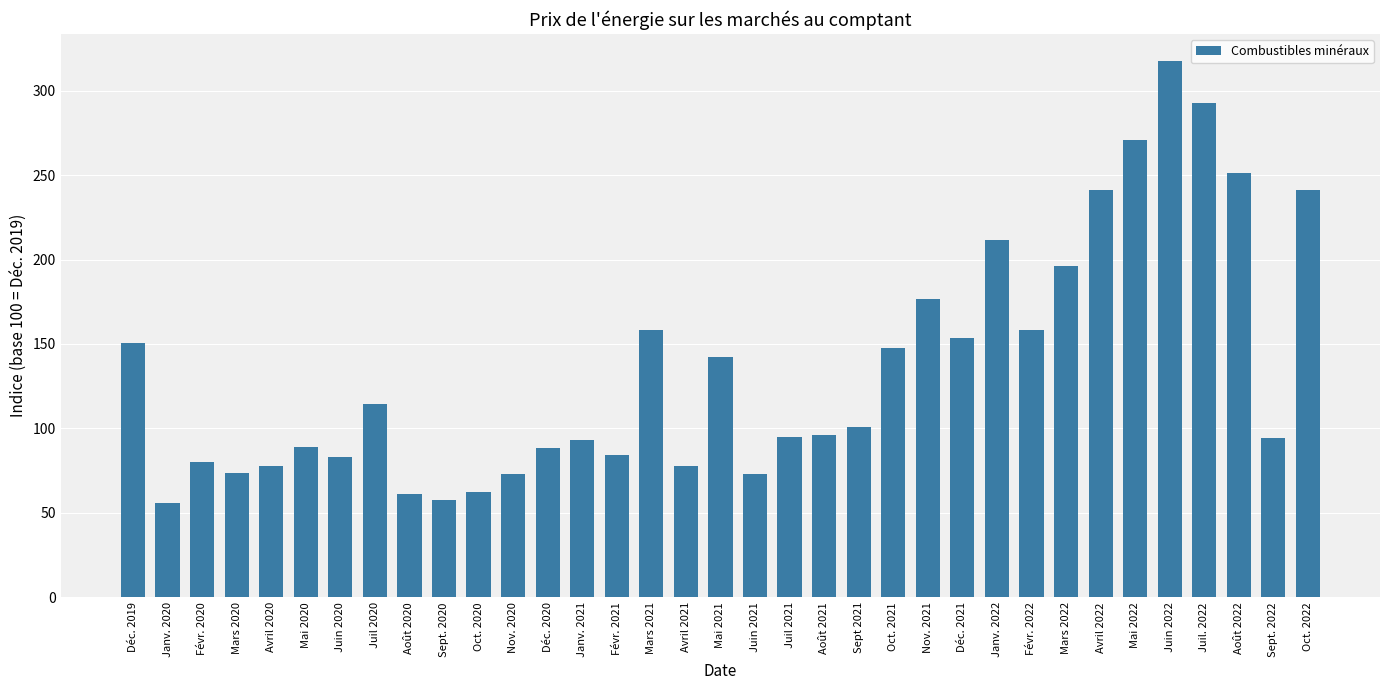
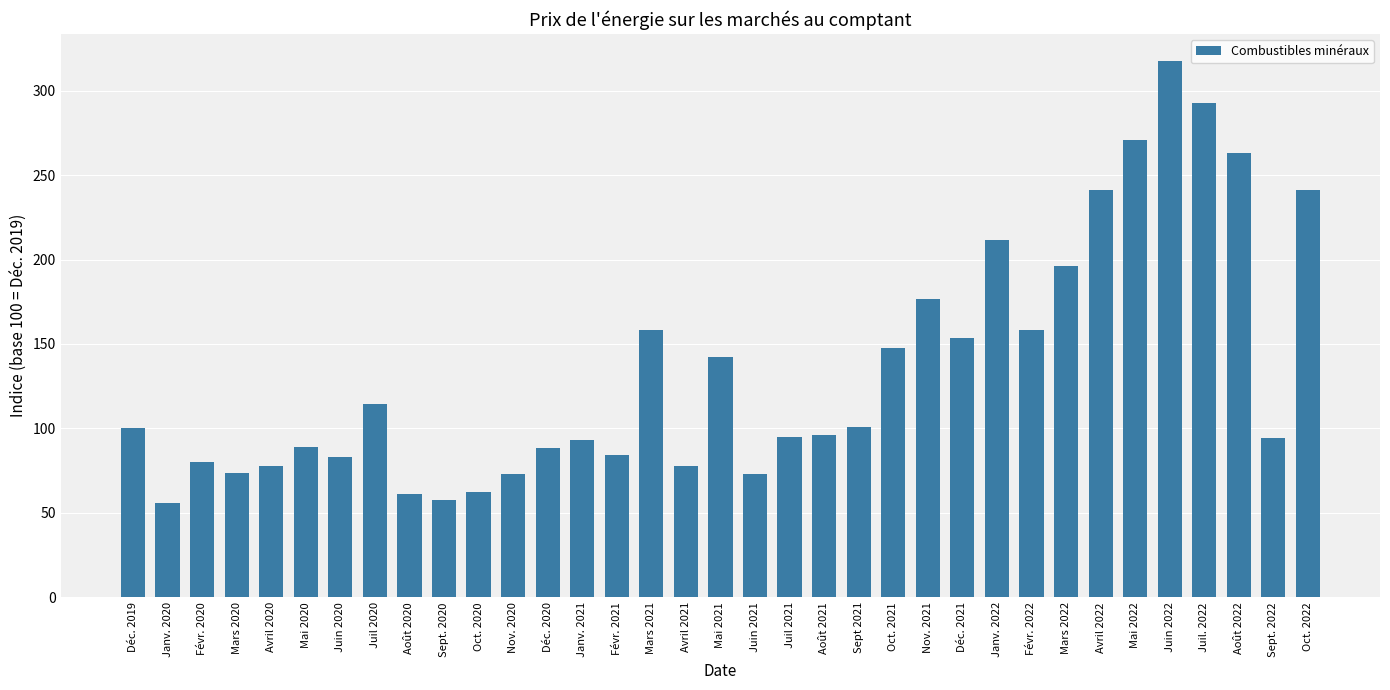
  {
-   "Déc. 2019": 151,
+   "Déc. 2019": 100,
    "Janv. 2020": 56,
    "Févr. 2020": 80,
    "Mars 2020": 74,
    "Avril 2020": 77,
    "Mai 2020": 89,
    "Juin 2020": 83,
    "Juil 2020": 115,
    "Août 2020": 61,
    "Sept. 2020": 58,
    "Oct. 2020": 62,
    "Nov. 2020": 73,
    "Déc. 2020": 88,
    "Janv. 2021": 93,
    "Févr. 2021": 84,
    "Mars 2021": 159,
    "Avril 2021": 78,
    "Mai 2021": 142,
    "Juin 2021": 73,
    "Juil 2021": 95,
    "Août 2021": 96,
    "Sept 2021": 101,
    "Oct. 2021": 147,
    "Nov. 2021": 177,
    "Déc. 2021": 154,
    "Janv. 2022": 212,
    "Févr. 2022": 158,
    "Mars 2022": 196,
    "Avril 2022": 241,
    "Mai 2022": 271,
    "Juin 2022": 318,
    "Juil. 2022": 293,
-   "Août 2022": 251,
+   "Août 2022": 263,
    "Sept. 2022": 94,
    "Oct. 2022": 241
  }
